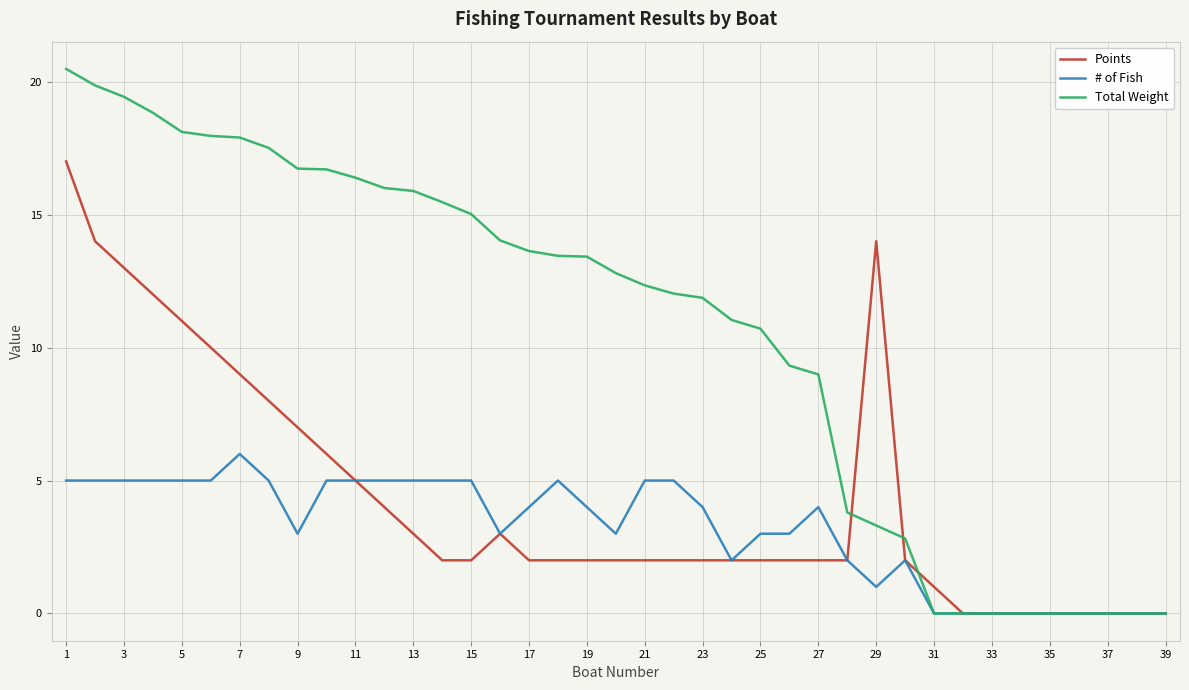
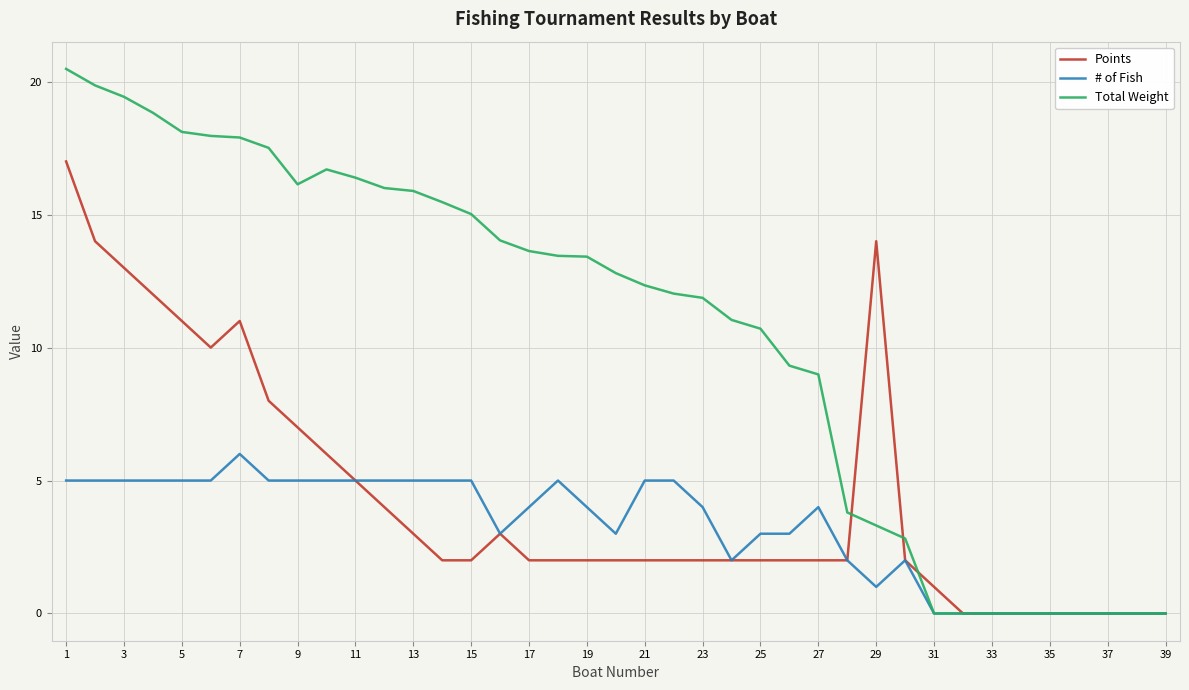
  {
    "Points": {
      "1": 17,
      "3": 13,
      "5": 11,
-     "7": 9,
+     "7": 11,
      "9": 7,
      "13": 3,
      "15": 2,
      "17": 2,
      "19": 2,
      "21": 2,
      "23": 2,
      "25": 2,
      "27": 2,
      "29": 14,
      "31": 1
    },
    "# of Fish": {
      "1": 5,
      "3": 5,
      "5": 5,
      "7": 6,
-     "9": 3,
+     "9": 5,
      "13": 5,
      "15": 5,
      "17": 4,
      "19": 4,
      "21": 5,
      "23": 4,
      "25": 3,
      "27": 4,
      "29": 1
    },
    "Total Weight": {
      "1": 20.5,
      "3": 19.4,
      "5": 18.1,
      "7": 17.9,
-     "9": 16.7,
+     "9": 16.1,
      "11": 16.4,
      "13": 15.9,
      "15": 15.0,
      "17": 13.6,
      "19": 13.4,
      "21": 12.3,
      "23": 11.9,
      "25": 10.7,
      "27": 9.0,
      "29": 3.3
    }
  }
